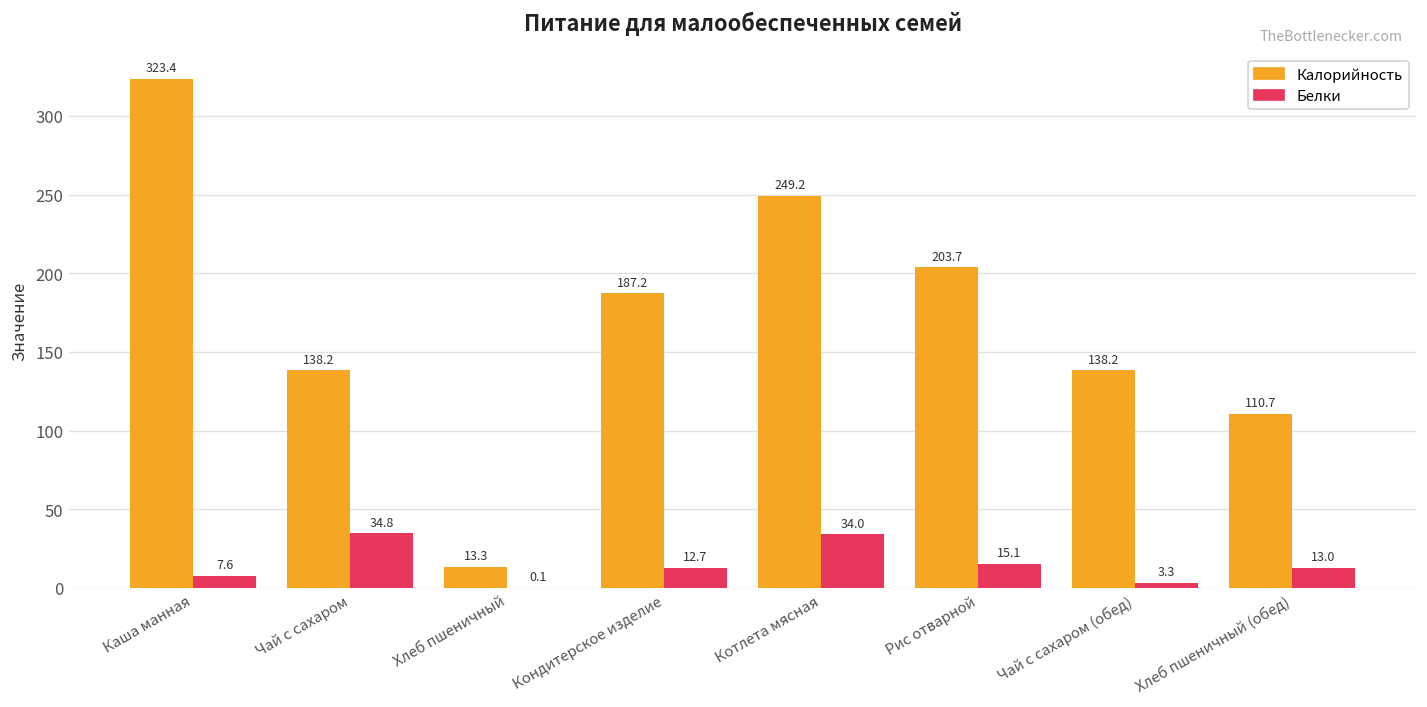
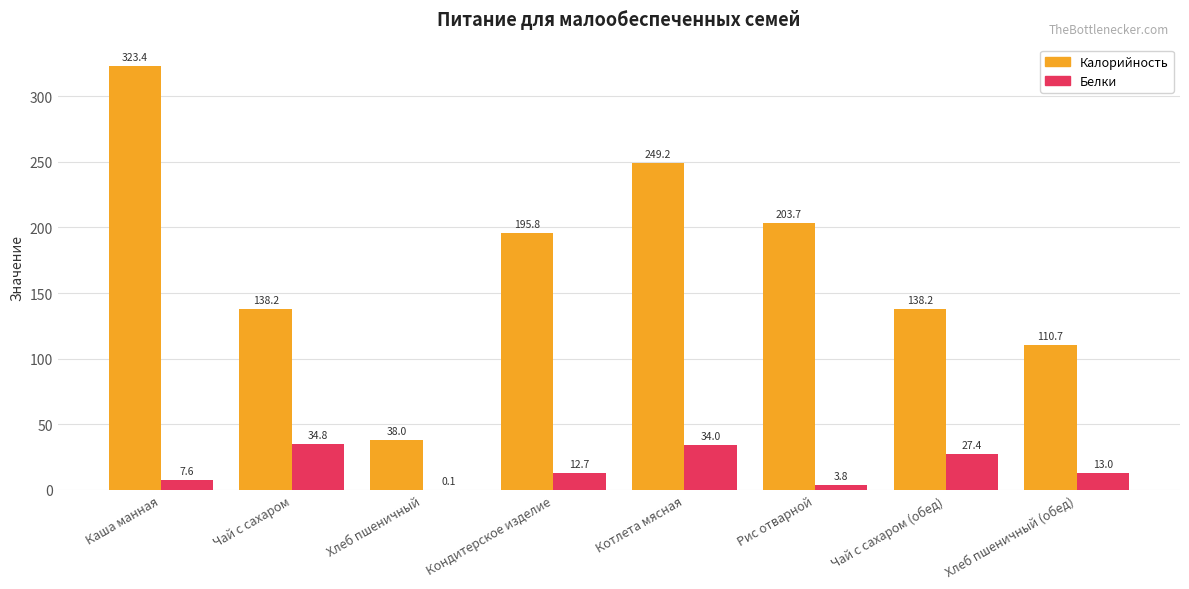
  {
    "Калорийность": {
      "Каша манная": 323.4,
      "Чай с сахаром": 138.2,
-     "Хлеб пшеничный": 13.3,
-     "Кондитерское изделие": 187.2,
+     "Хлеб пшеничный": 38.0,
+     "Кондитерское изделие": 195.8,
      "Котлета мясная": 249.2,
      "Рис отварной": 203.7,
      "Чай с сахаром (обед)": 138.2,
      "Хлеб пшеничный (обед)": 110.7
    },
    "Белки": {
      "Каша манная": 7.6,
      "Чай с сахаром": 34.8,
      "Хлеб пшеничный": 0.1,
      "Кондитерское изделие": 12.7,
      "Котлета мясная": 34.0,
-     "Рис отварной": 15.1,
-     "Чай с сахаром (обед)": 3.3,
+     "Рис отварной": 3.8,
+     "Чай с сахаром (обед)": 27.4,
      "Хлеб пшеничный (обед)": 13.0
    }
  }
